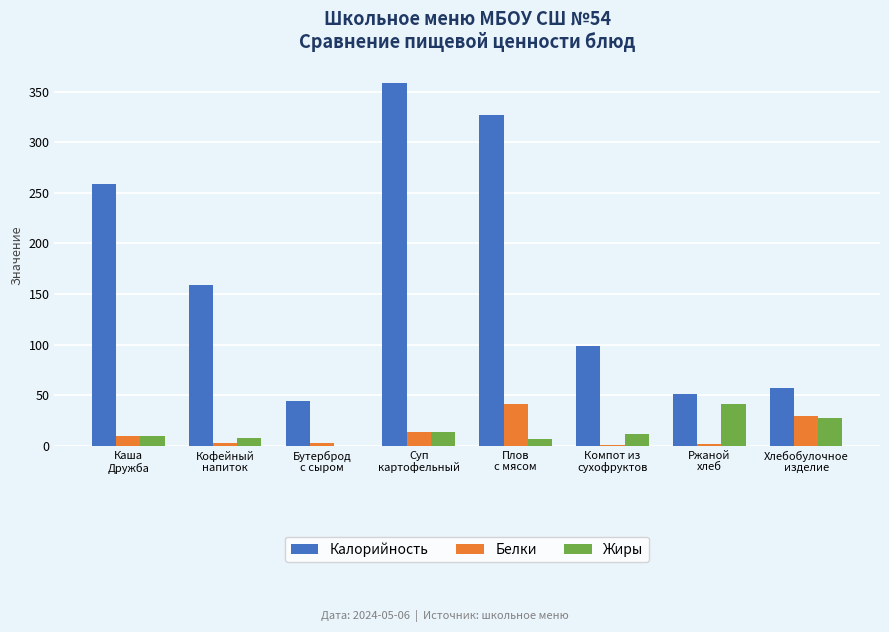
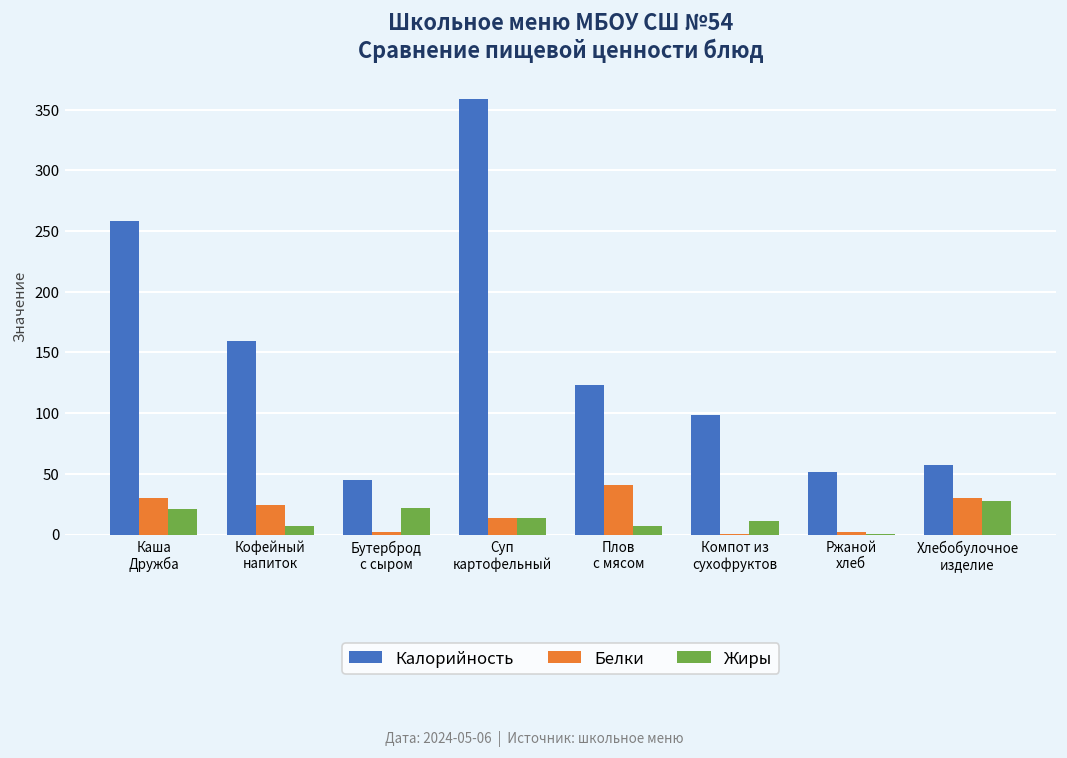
  {
    "Калорийность": {
      "Каша Дружба": 259,
      "Кофейный напиток": 159,
      "Бутерброд с сыром": 45,
      "Суп картофельный": 359,
-     "Плов с мясом": 327,
+     "Плов с мясом": 123,
      "Компот из сухофруктов": 99,
      "Ржаной хлеб": 51,
      "Хлебобулочное изделие": 58
    },
    "Белки": {
-     "Каша Дружба": 10,
-     "Кофейный напиток": 3,
+     "Каша Дружба": 30,
+     "Кофейный напиток": 24,
      "Суп картофельный": 14,
      "Плов с мясом": 41,
      "Хлебобулочное изделие": 30
    },
    "Жиры": {
-     "Каша Дружба": 10,
+     "Каша Дружба": 21,
      "Кофейный напиток": 7,
-     "Бутерброд с сыром": 0,
+     "Бутерброд с сыром": 22,
      "Суп картофельный": 14,
      "Плов с мясом": 7,
      "Компот из сухофруктов": 12,
-     "Ржаной хлеб": 41,
+     "Ржаной хлеб": 0,
      "Хлебобулочное изделие": 28
    }
  }
